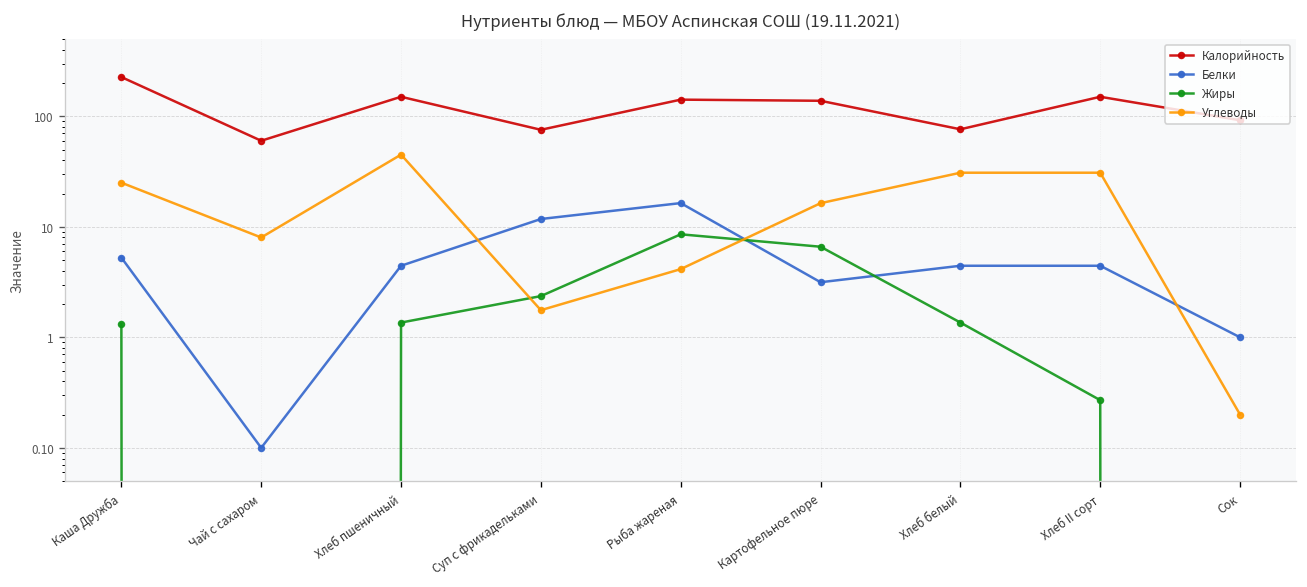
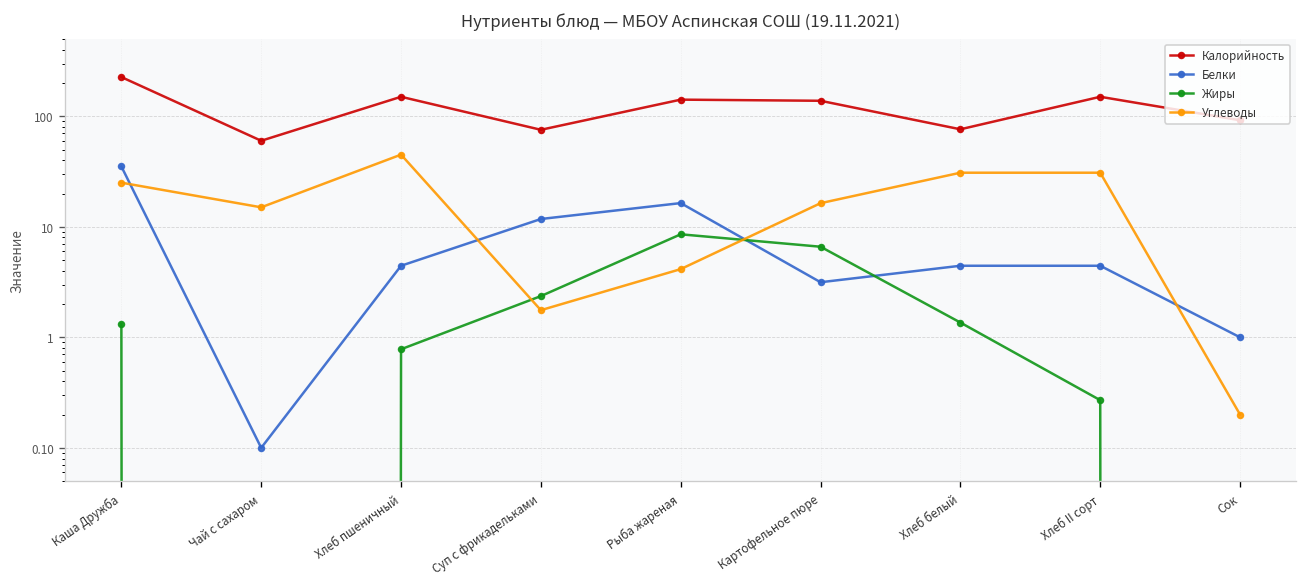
  {
    "Калорийность": {
      "Каша Дружба": 230,
      "Чай с сахаром": 60,
      "Хлеб пшеничный": 150,
      "Суп с фрикадельками": 80,
      "Рыба жареная": 140,
      "Картофельное пюре": 140,
      "Хлеб белый": 80,
      "Хлеб II сорт": 150
    },
    "Белки": {
-     "Каша Дружба": 5,
+     "Каша Дружба": 35,
      "Чай с сахаром": 0.10,
      "Хлеб пшеничный": 4,
      "Суп с фрикадельками": 12,
      "Рыба жареная": 16,
      "Картофельное пюре": 3,
      "Хлеб белый": 4,
      "Хлеб II сорт": 4,
      "Сок": 1
    },
    "Жиры": {
      "Каша Дружба": 1.3,
-     "Хлеб пшеничный": 1.4,
+     "Хлеб пшеничный": 0.8,
      "Суп с фрикадельками": 2.4,
      "Рыба жареная": 9,
      "Картофельное пюре": 7,
      "Хлеб белый": 1.4,
      "Хлеб II сорт": 0.27
    },
    "Углеводы": {
      "Каша Дружба": 25,
-     "Чай с сахаром": 8,
+     "Чай с сахаром": 15,
      "Хлеб пшеничный": 40,
      "Суп с фрикадельками": 1.8,
      "Рыба жареная": 4,
      "Картофельное пюре": 16,
      "Хлеб белый": 31,
      "Хлеб II сорт": 31,
      "Сок": 0.20
    }
  }
